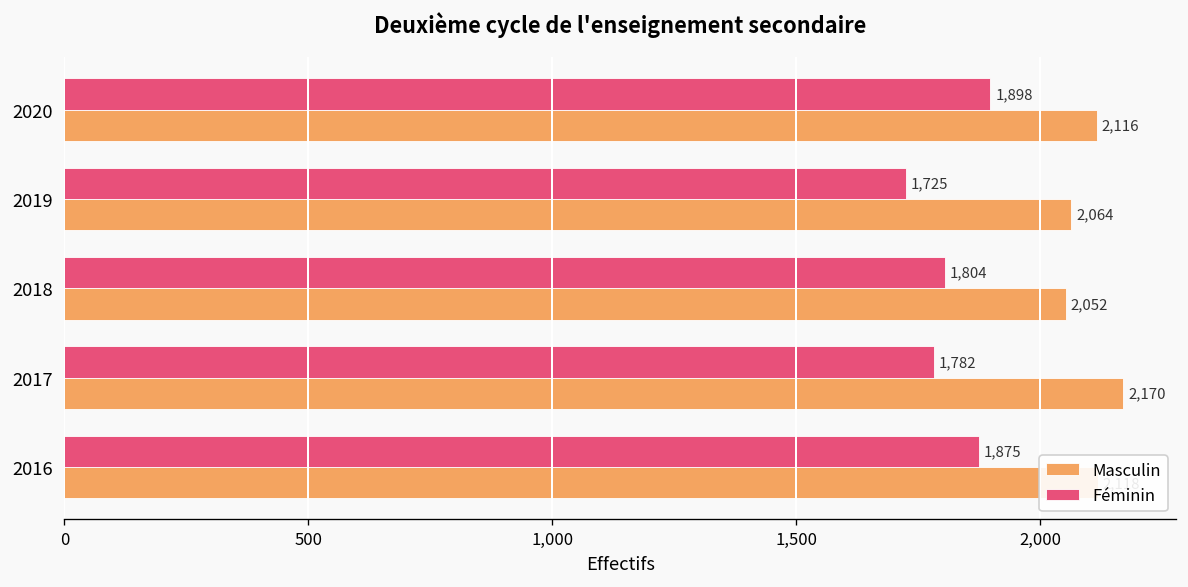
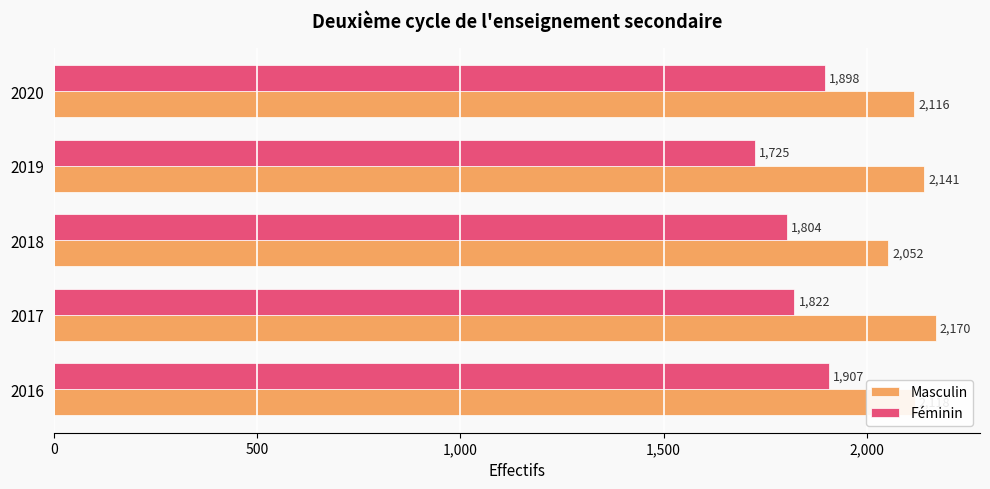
  {
    "Masculin": {
      "2020": "2,116",
-     "2019": "2,064",
+     "2019": "2,141",
      "2018": "2,052",
      "2017": "2,170"
    },
    "Féminin": {
      "2020": "1,898",
      "2019": "1,725",
      "2018": "1,804",
-     "2017": "1,782",
-     "2016": "1,875"
+     "2017": "1,822",
+     "2016": "1,907"
    }
  }
